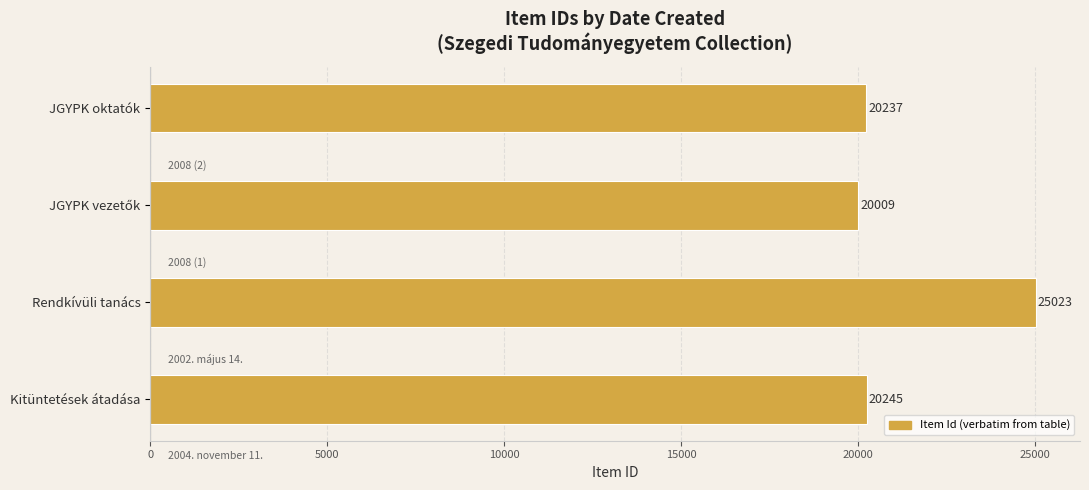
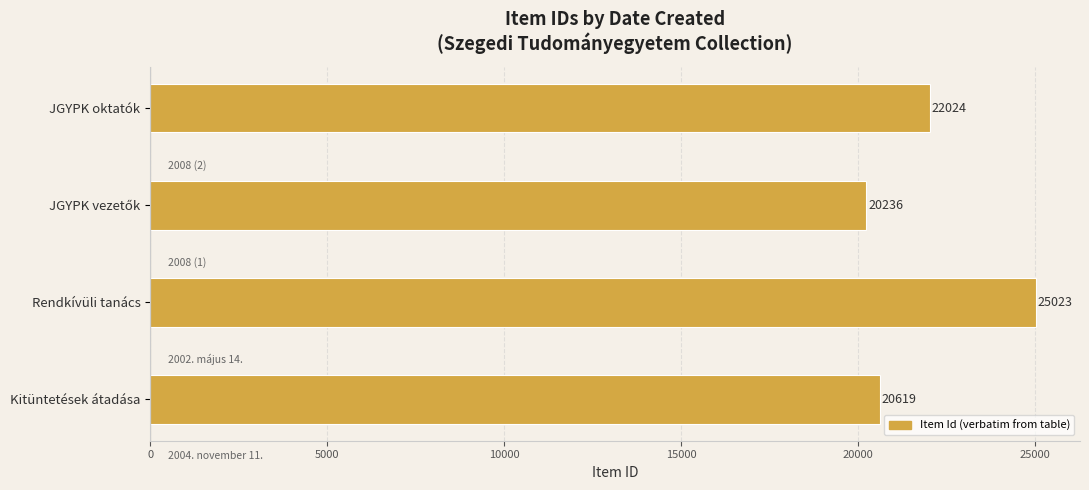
  {
-   "JGYPK oktatók": 20237,
-   "JGYPK vezetők": 20009,
+   "JGYPK oktatók": 22024,
+   "JGYPK vezetők": 20236,
    "Rendkívüli tanács": 25023,
-   "Kitüntetések átadása": 20245
+   "Kitüntetések átadása": 20619
  }
